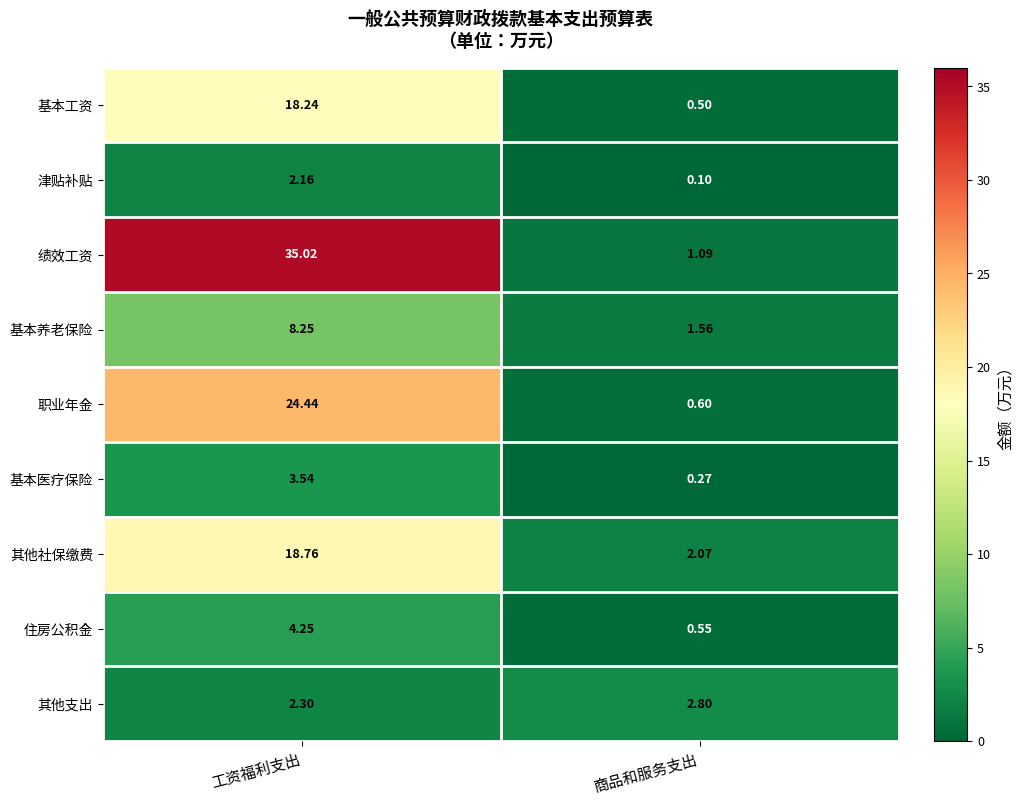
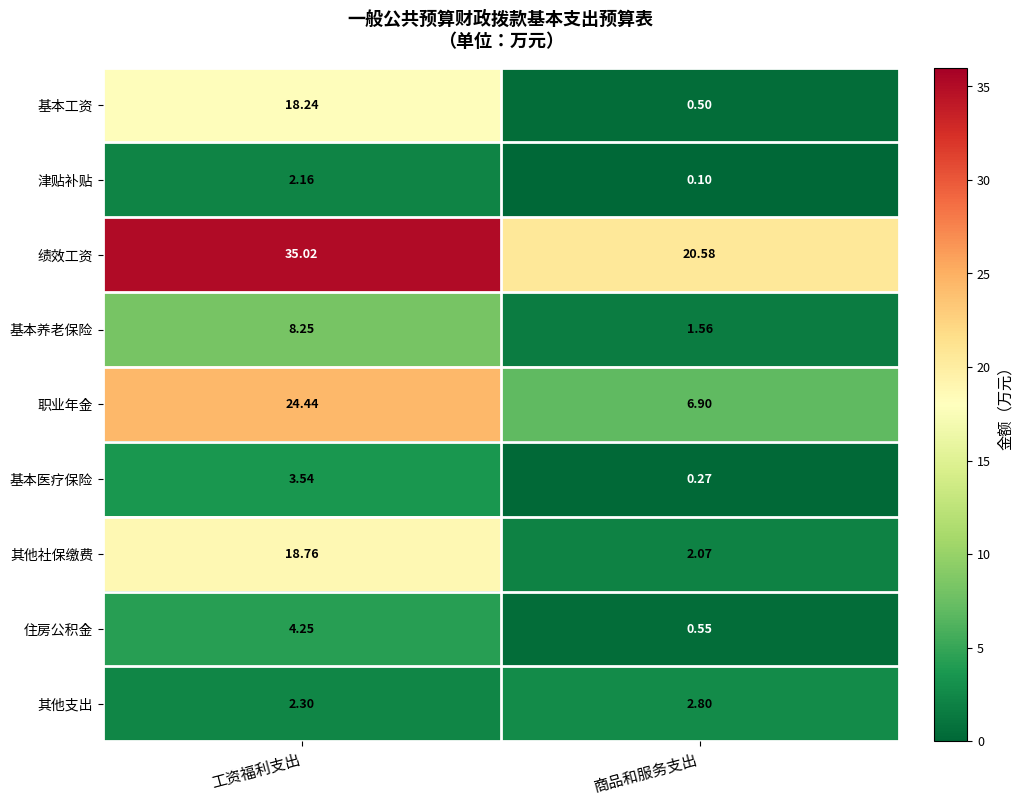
  {
    "基本工资": {
      "工资福利支出": 18.24,
      "商品和服务支出": 0.50
    },
    "津贴补贴": {
      "工资福利支出": 2.16,
      "商品和服务支出": 0.10
    },
    "绩效工资": {
      "工资福利支出": 35.02,
-     "商品和服务支出": 1.09
+     "商品和服务支出": 20.58
    },
    "基本养老保险": {
      "工资福利支出": 8.25,
      "商品和服务支出": 1.56
    },
    "职业年金": {
      "工资福利支出": 24.44,
-     "商品和服务支出": 0.60
+     "商品和服务支出": 6.90
    },
    "基本医疗保险": {
      "工资福利支出": 3.54,
      "商品和服务支出": 0.27
    },
    "其他社保缴费": {
      "工资福利支出": 18.76,
      "商品和服务支出": 2.07
    },
    "住房公积金": {
      "工资福利支出": 4.25,
      "商品和服务支出": 0.55
    },
    "其他支出": {
      "工资福利支出": 2.30,
      "商品和服务支出": 2.80
    }
  }
